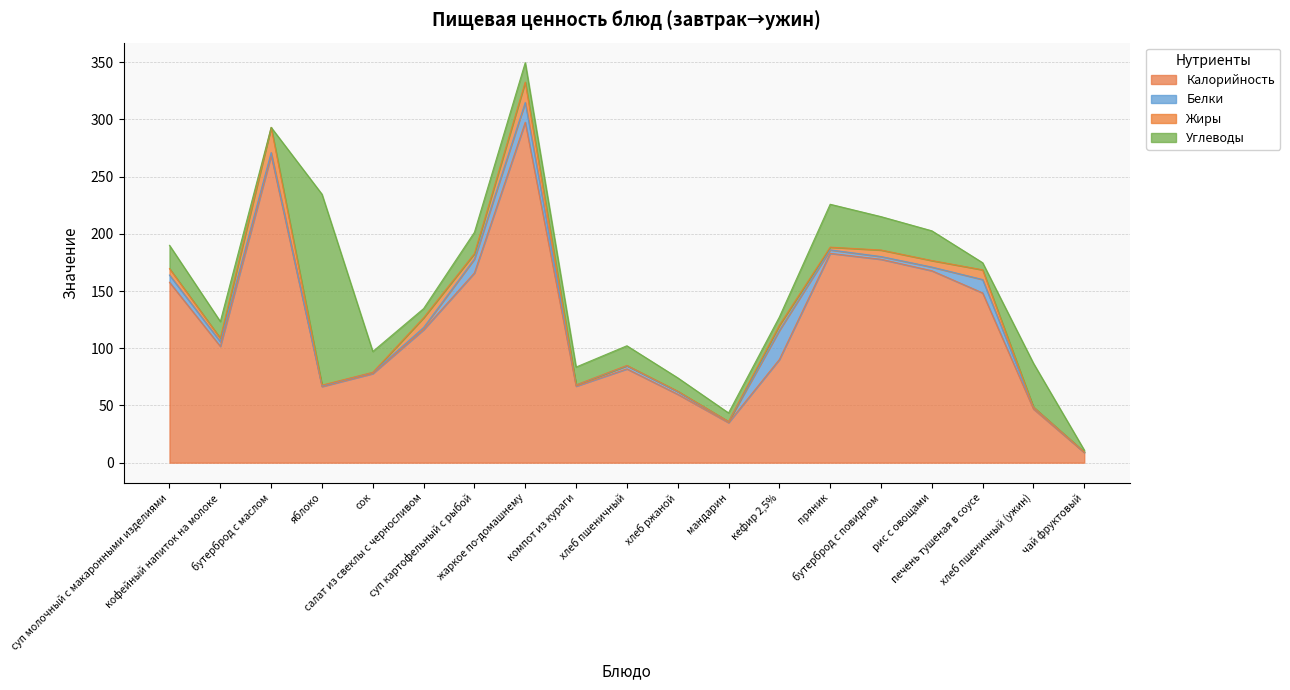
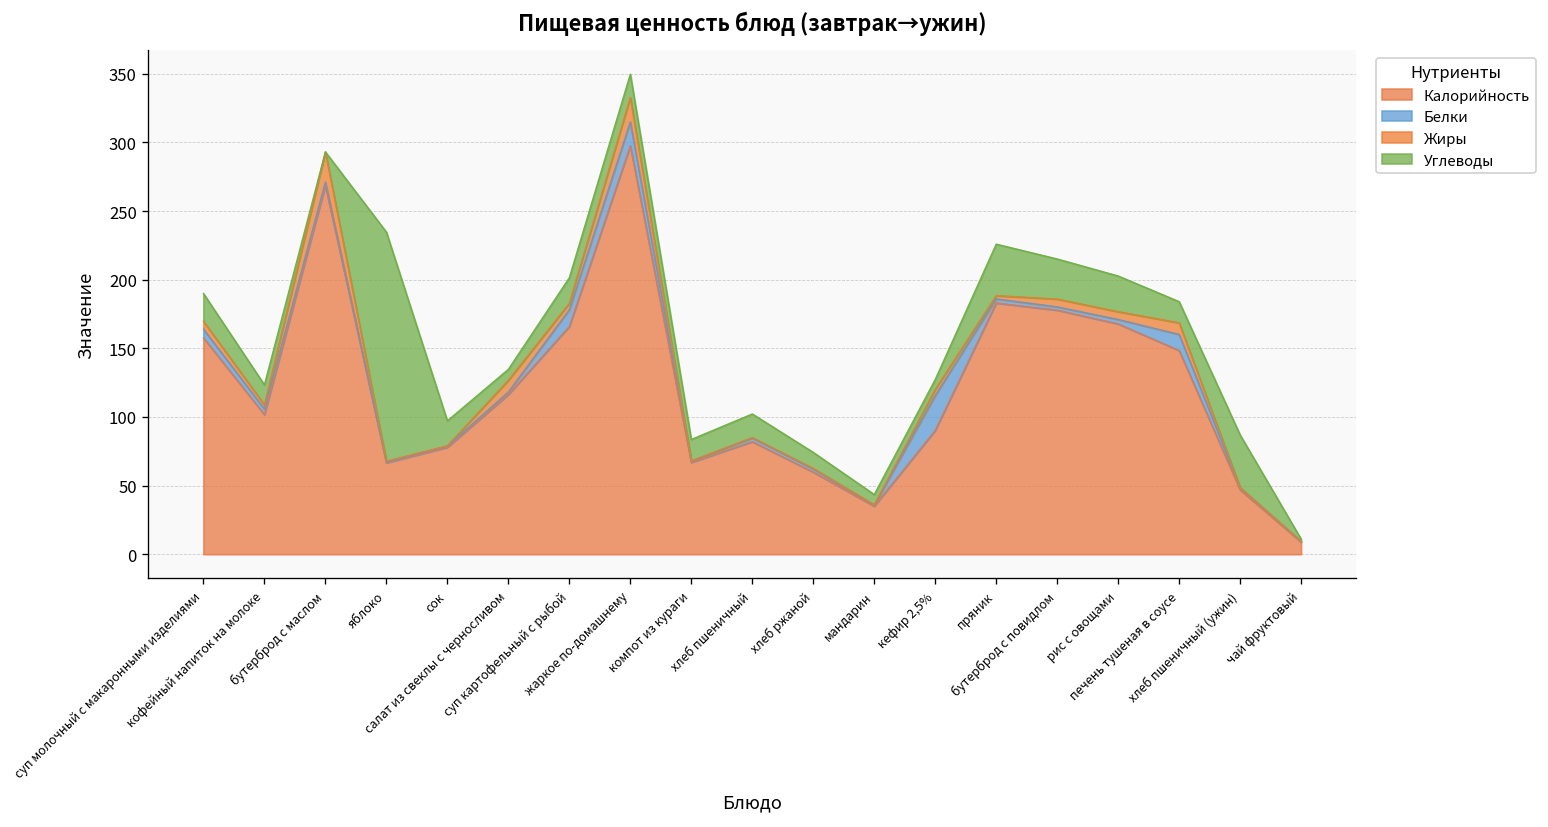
  {
    "Белки": {
      "суп молочный с макаронными изделиями": 6,
      "кофейный напиток на молоке": 4,
      "бутерброд с маслом": 3,
      "суп картофельный с рыбой": 12,
      "жаркое по-домашнему": 17,
      "кефир 2,5%": 25,
      "пряник": 3,
      "бутерброд с повидлом": 2,
      "рис с овощами": 3,
      "печень тушеная в соусе": 12
    },
    "Углеводы": {
      "суп молочный с макаронными изделиями": 20,
      "кофейный напиток на молоке": 15,
      "яблоко": 167,
      "сок": 18,
      "салат из свеклы с черносливом": 8,
      "суп картофельный с рыбой": 19,
      "жаркое по-домашнему": 17,
      "компот из кураги": 16,
      "хлеб пшеничный": 17,
      "хлеб ржаной": 12,
      "мандарин": 8,
      "кефир 2,5%": 7,
      "пряник": 38,
      "бутерброд с повидлом": 29,
      "рис с овощами": 26,
-     "печень тушеная в соусе": 6,
+     "печень тушеная в соусе": 15,
      "хлеб пшеничный (ужин)": 38
    }
  }
